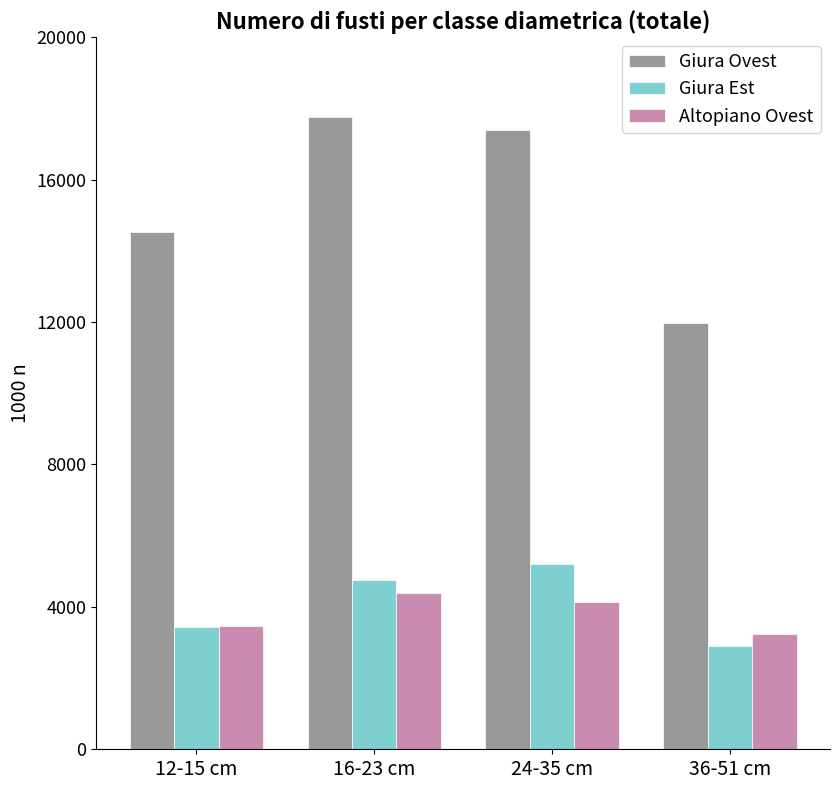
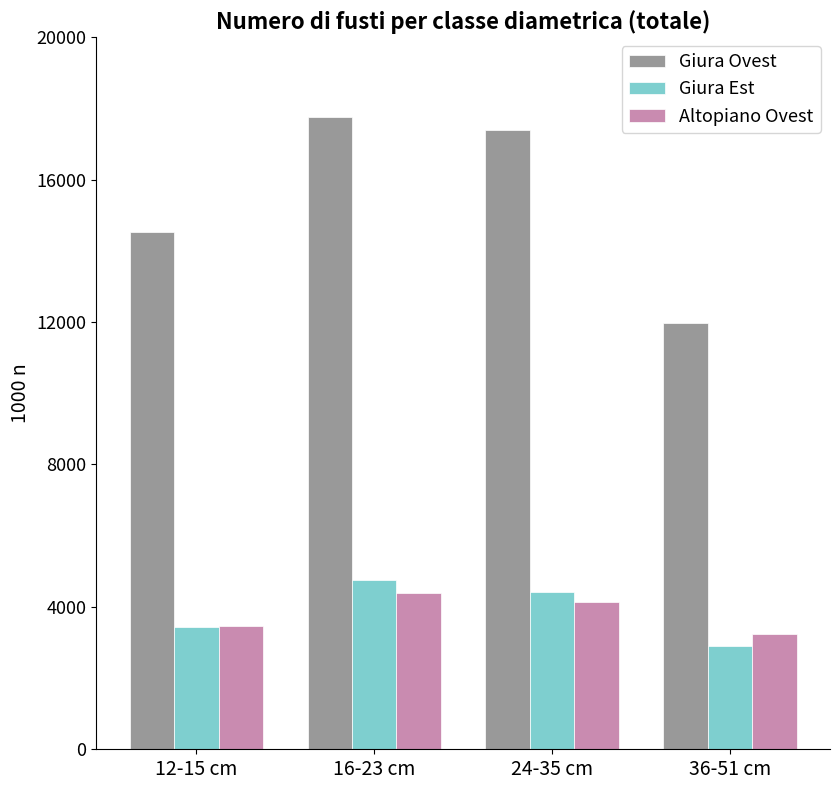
  {
    "Giura Est": {
      "12-15 cm": 3400,
      "16-23 cm": 4700,
-     "24-35 cm": 5200,
+     "24-35 cm": 4400,
      "36-51 cm": 2900
    }
  }
